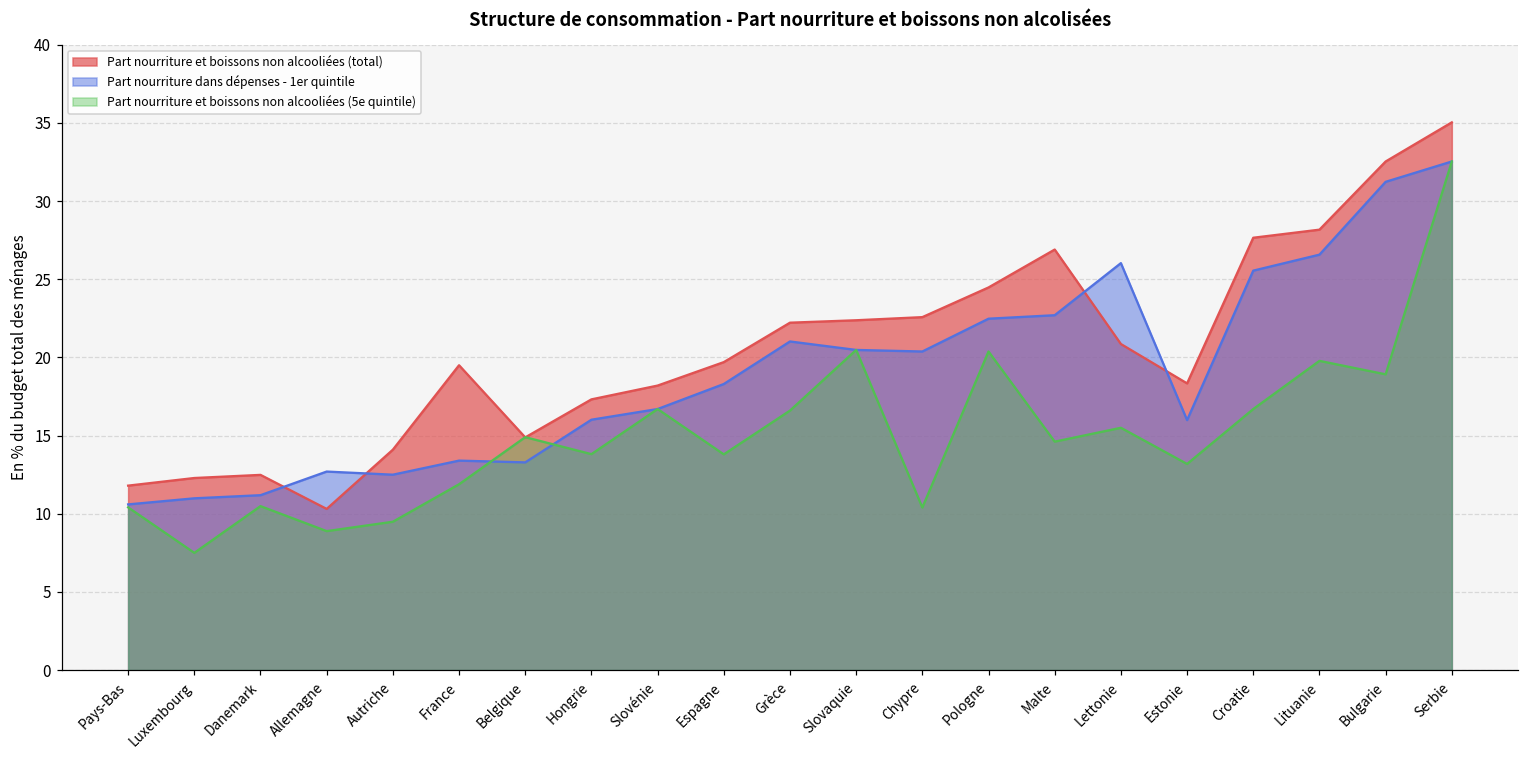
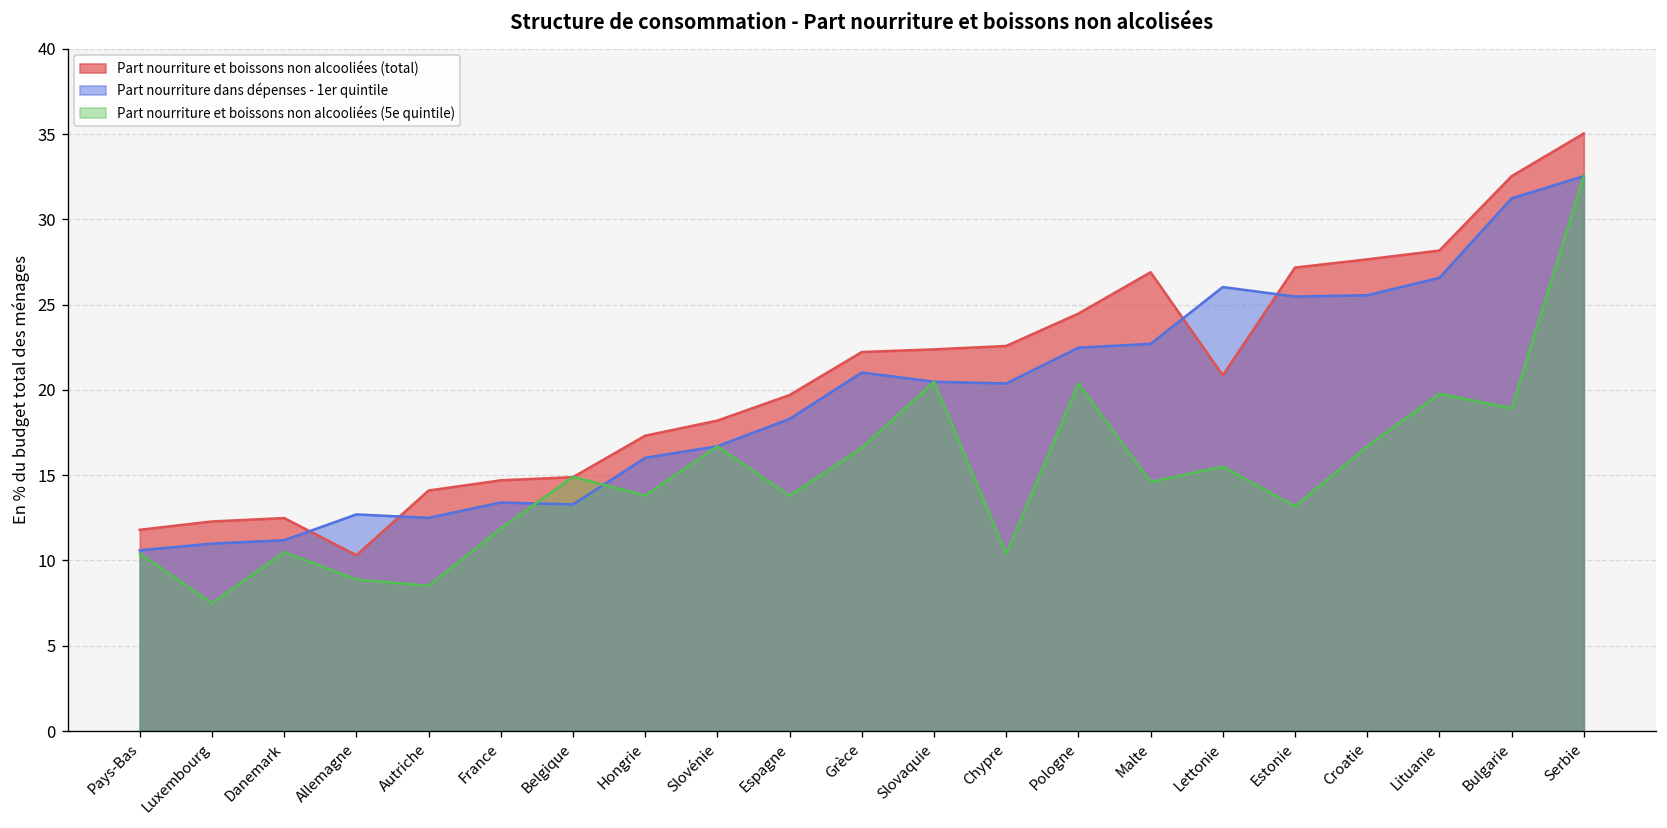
  {
    "Part nourriture et boissons non alcooliées (total)": {
      "Pays-Bas": 11.8,
      "Luxembourg": 12.3,
      "Danemark": 12.5,
      "Allemagne": 10.3,
      "Autriche": 14.1,
-     "France": 19.5,
+     "France": 14.7,
      "Hongrie": 17.3,
      "Slovénie": 18.2,
      "Espagne": 19.7,
      "Grèce": 22.2,
      "Slovaquie": 22.4,
      "Chypre": 22.6,
      "Pologne": 24.5,
      "Malte": 26.9,
      "Lettonie": 20.9,
-     "Estonie": 18.3,
+     "Estonie": 27.2,
      "Croatie": 27.7,
      "Lituanie": 28.2,
      "Bulgarie": 32.5,
      "Serbie": 35.0
    },
    "Part nourriture dans dépenses - 1er quintile": {
      "Pays-Bas": 10.6,
      "Luxembourg": 11.0,
      "Danemark": 11.2,
      "Allemagne": 12.7,
      "Autriche": 12.5,
      "France": 13.4,
      "Belgique": 13.3,
      "Hongrie": 16.0,
      "Espagne": 18.3,
      "Grèce": 21.0,
      "Chypre": 20.4,
      "Pologne": 22.5,
      "Malte": 22.7,
      "Lettonie": 26.0,
-     "Estonie": 16.0,
+     "Estonie": 25.5,
      "Croatie": 25.6,
      "Lituanie": 26.6,
      "Bulgarie": 31.2
    },
    "Part nourriture et boissons non alcooliées (5e quintile)": {
      "Pays-Bas": 10.4,
      "Luxembourg": 7.5,
      "Danemark": 10.5,
      "Allemagne": 8.9,
-     "Autriche": 9.5,
+     "Autriche": 8.5,
      "France": 11.9,
      "Hongrie": 13.8,
      "Espagne": 13.8,
      "Grèce": 16.6,
      "Chypre": 10.4,
      "Pologne": 20.4,
      "Malte": 14.6,
      "Lettonie": 15.5,
      "Estonie": 13.2,
      "Croatie": 16.7,
      "Lituanie": 19.8,
      "Bulgarie": 18.9
    }
  }
